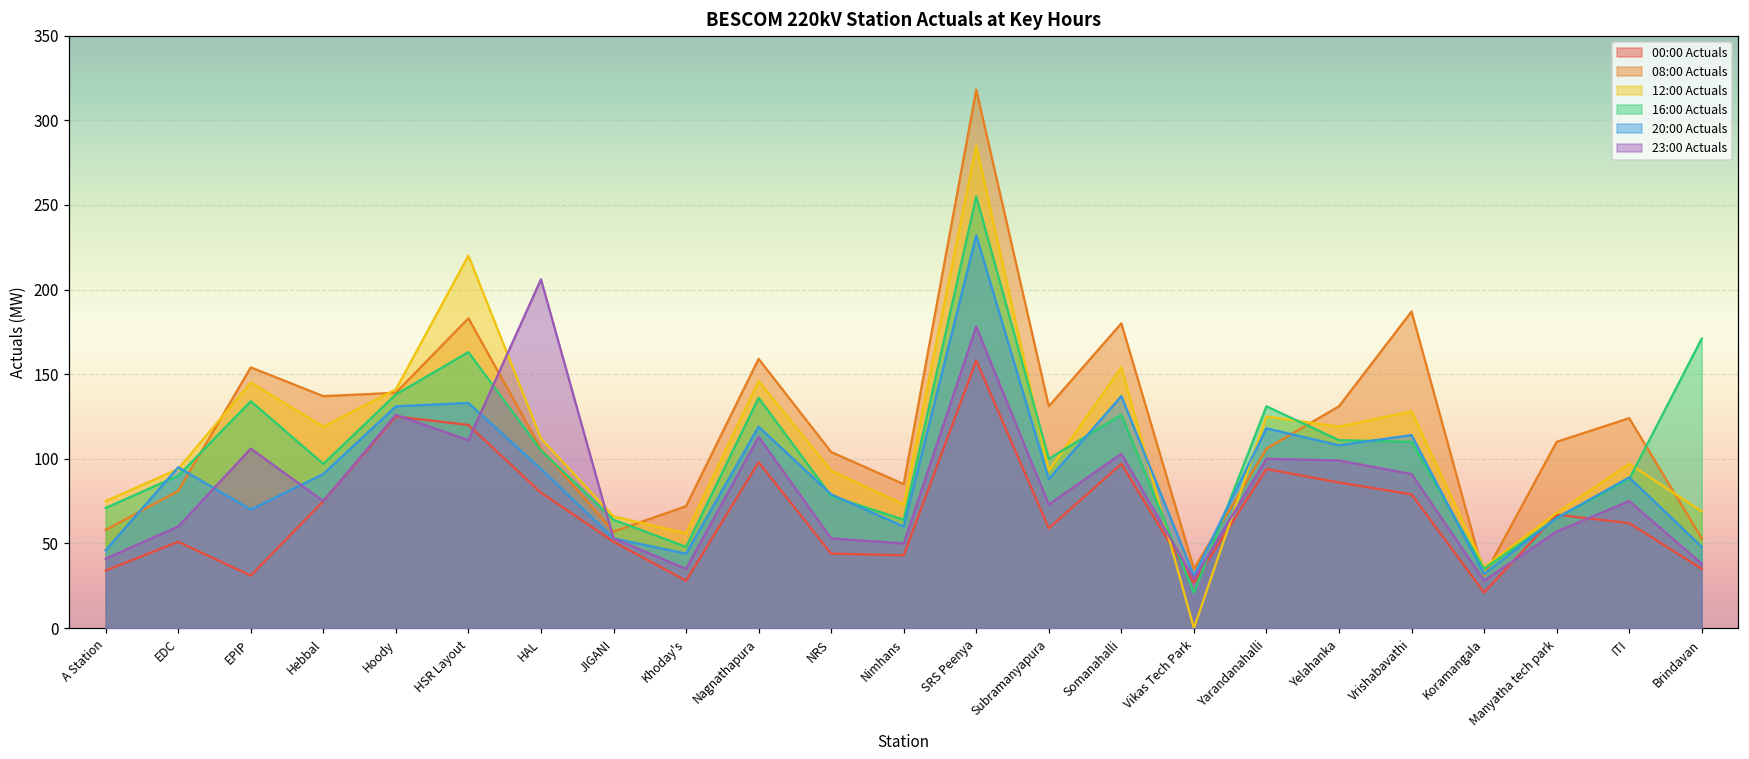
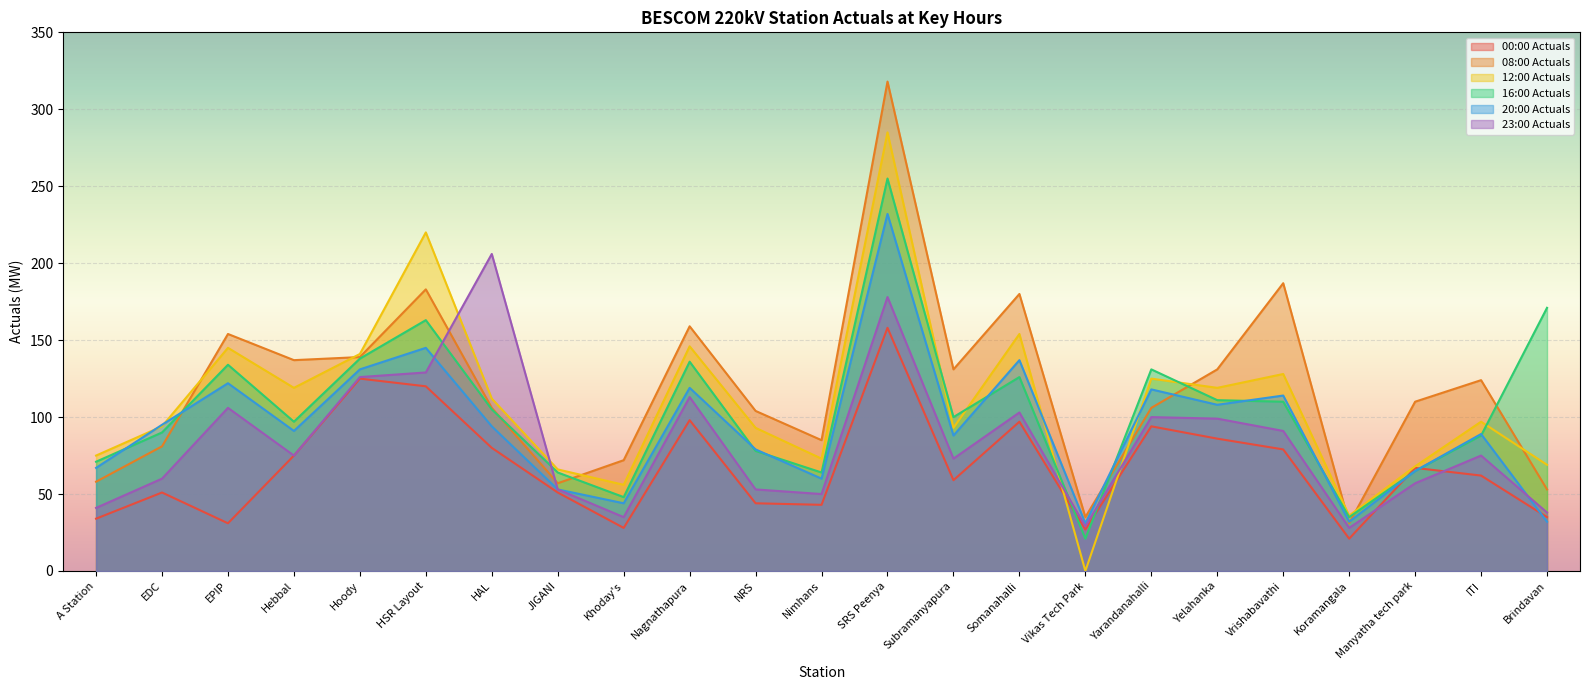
  {
    "16:00 Actuals": {
      "A Station": 71,
      "EDC": 90,
      "EPIP": 134,
      "Hebbal": 97,
      "HSR Layout": 163,
      "JIGANI": 64,
      "Khoday's": 48,
      "Nagnathapura": 136,
      "Nimhans": 64,
      "SRS Peenya": 255,
      "Subramanyapura": 100,
      "Somanahalli": 126,
      "Vikas Tech Park": 21,
      "Yarandanahalli": 131,
      "Yelahanka": 111,
      "Vrishabavathi": 110,
      "Brindavan": 171
    },
    "20:00 Actuals": {
-     "A Station": 46,
-     "EPIP": 70,
+     "A Station": 67,
+     "EPIP": 122,
      "Hebbal": 91,
      "Hoody": 131,
-     "HSR Layout": 133,
+     "HSR Layout": 145,
      "HAL": 94,
      "Khoday's": 44,
      "Nagnathapura": 119,
      "Nimhans": 60,
      "SRS Peenya": 232,
      "Subramanyapura": 88,
      "Somanahalli": 137,
      "Vikas Tech Park": 31,
      "Yarandanahalli": 118,
      "Yelahanka": 108,
      "Vrishabavathi": 114,
-     "Brindavan": 48
+     "Brindavan": 32
    },
    "23:00 Actuals": {
      "A Station": 41,
      "EDC": 60,
      "EPIP": 106,
-     "HSR Layout": 111,
+     "HSR Layout": 129,
      "HAL": 206,
      "Khoday's": 35,
      "Nagnathapura": 113,
      "NRS": 53,
      "Nimhans": 50,
      "SRS Peenya": 178,
      "Subramanyapura": 73,
      "Somanahalli": 103,
      "Vikas Tech Park": 29,
      "Yarandanahalli": 100,
      "Yelahanka": 99,
      "Vrishabavathi": 91,
      "Koramangala": 28,
      "Manyatha tech park": 57,
      "ITI": 75,
      "Brindavan": 38
    }
  }
